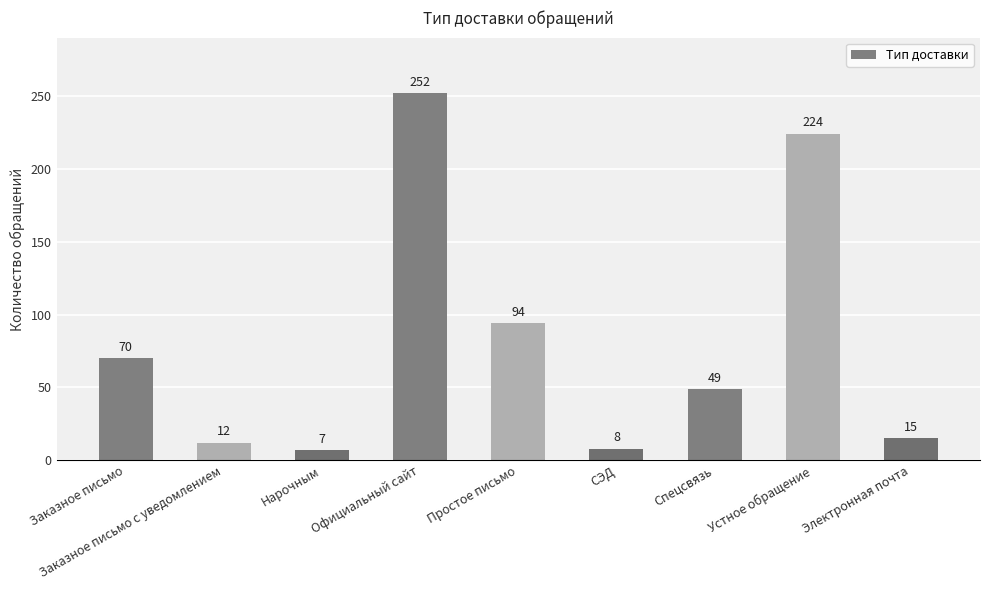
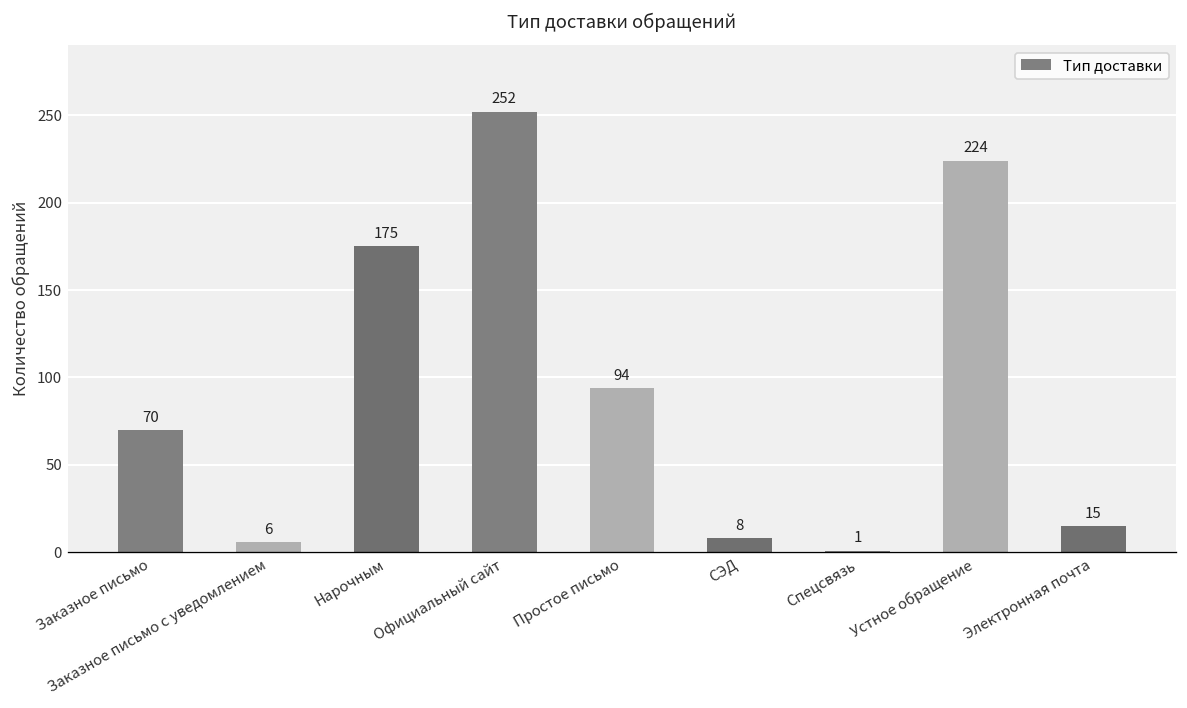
  {
    "Заказное письмо": 70,
-   "Заказное письмо с уведомлением": 12,
-   "Нарочным": 7,
+   "Заказное письмо с уведомлением": 6,
+   "Нарочным": 175,
    "Официальный сайт": 252,
    "Простое письмо": 94,
    "СЭД": 8,
-   "Спецсвязь": 49,
+   "Спецсвязь": 1,
    "Устное обращение": 224,
    "Электронная почта": 15
  }
